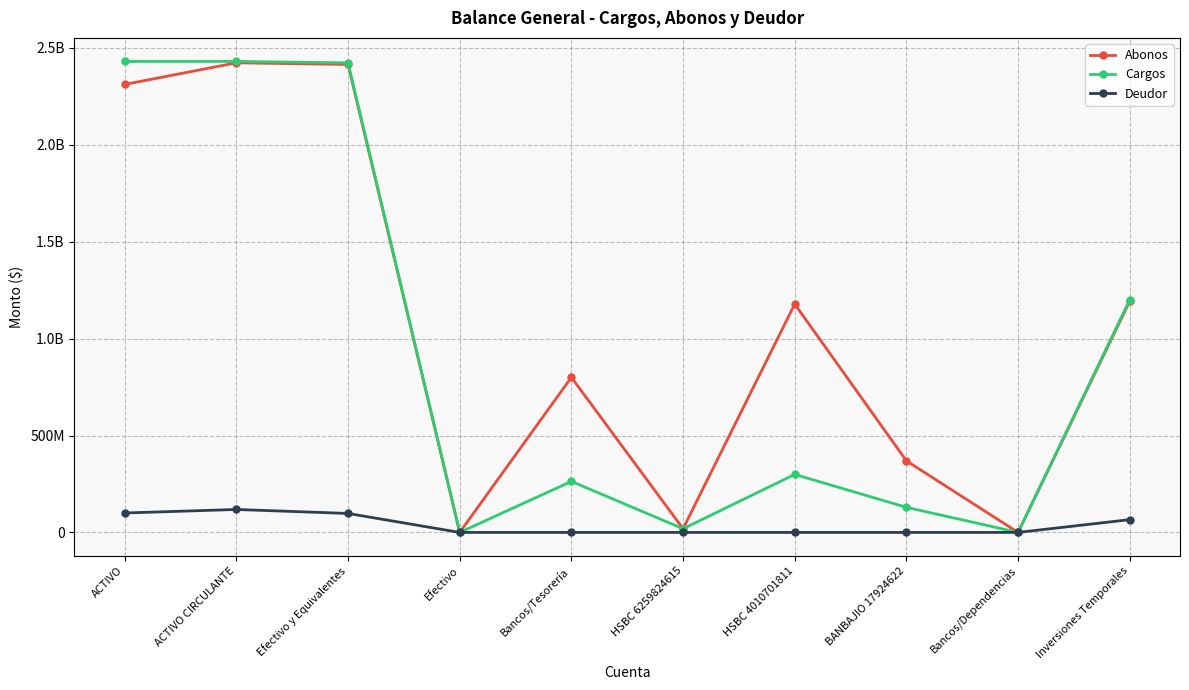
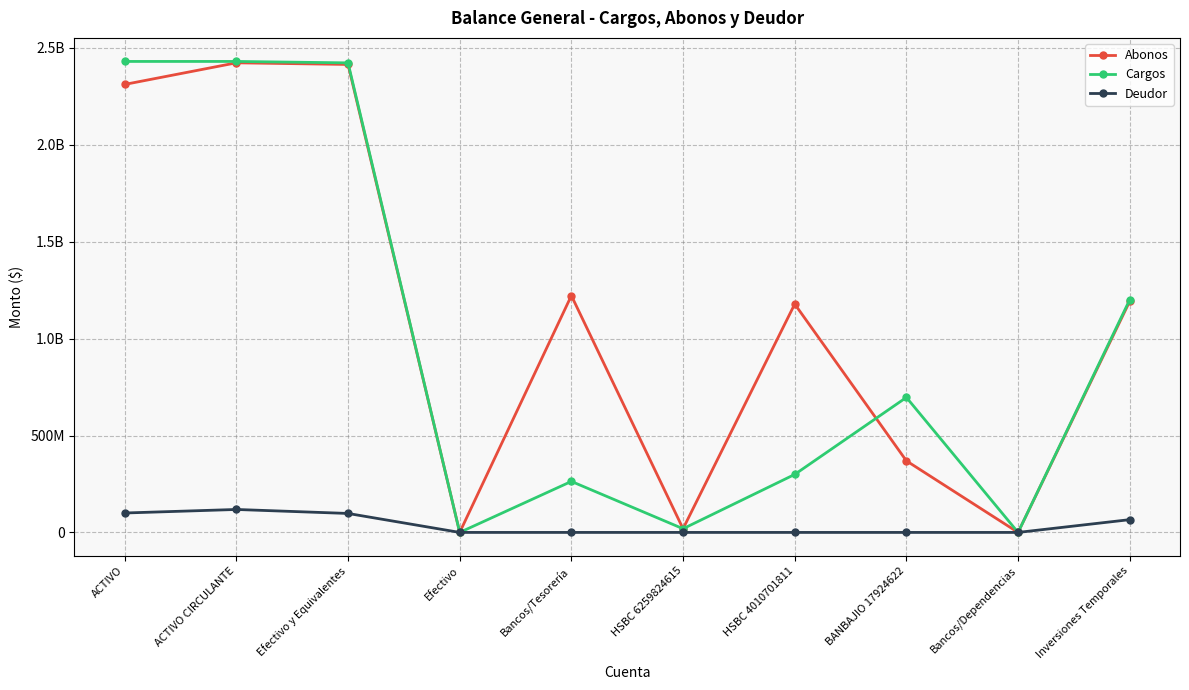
  {
    "Abonos": {
      "ACTIVO": 2310000000,
-     "Bancos/Tesorería": 800000000,
+     "Bancos/Tesorería": 1220000000,
      "HSBC 4010701811": 1180000000,
      "BANBAJIO 17924622": 370000000
    },
    "Cargos": {
      "ACTIVO": 2430000000,
      "Bancos/Tesorería": 260000000,
      "HSBC 4010701811": 300000000,
-     "BANBAJIO 17924622": 130000000
+     "BANBAJIO 17924622": 700000000
    },
    "Deudor": {
      "ACTIVO": 100000000,
      "ACTIVO CIRCULANTE": 120000000,
      "Efectivo y Equivalentes": 100000000,
      "Bancos/Tesorería": 0,
      "HSBC 6259824615": 0,
      "HSBC 4010701811": 0,
      "BANBAJIO 17924622": 0,
      "Inversiones Temporales": 70000000
    }
  }
